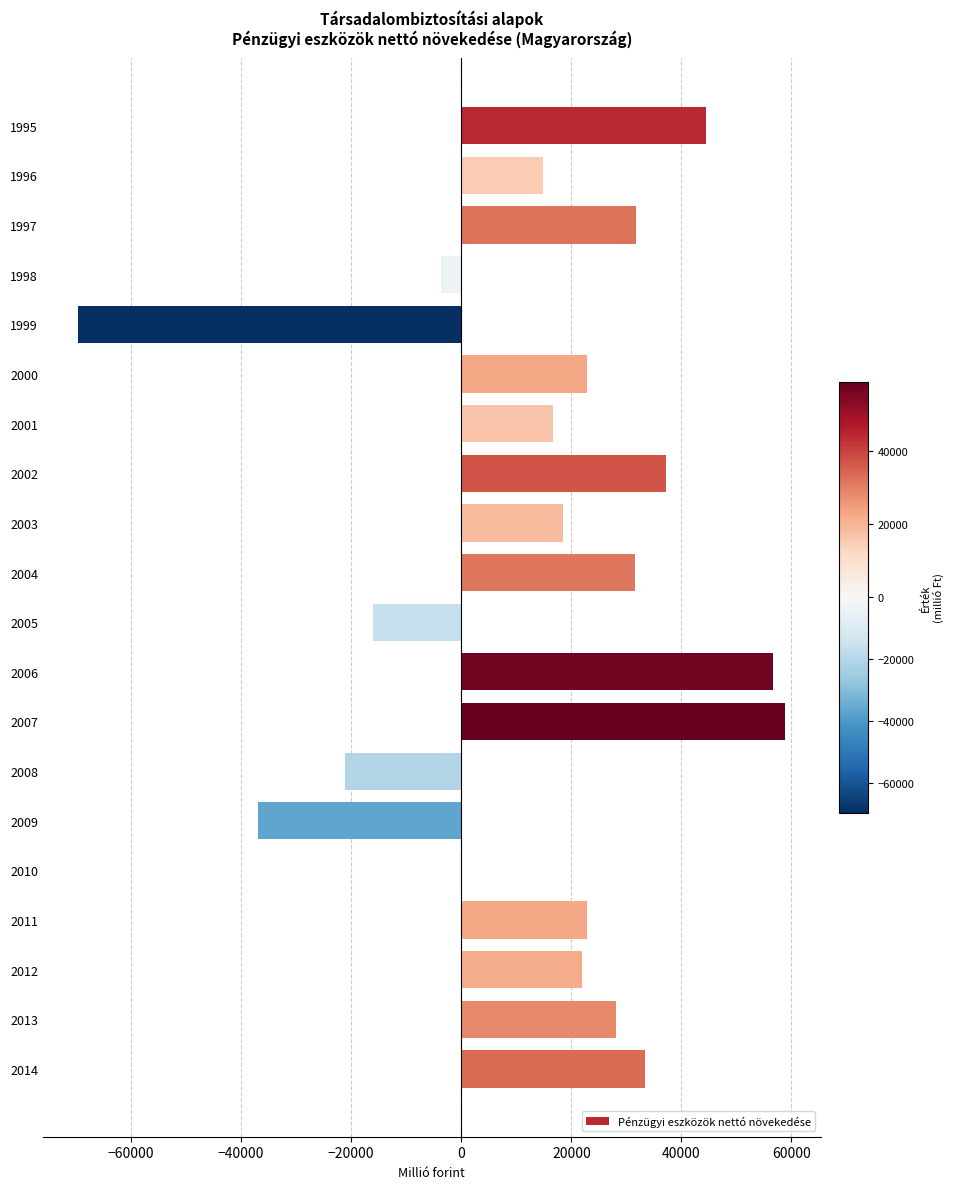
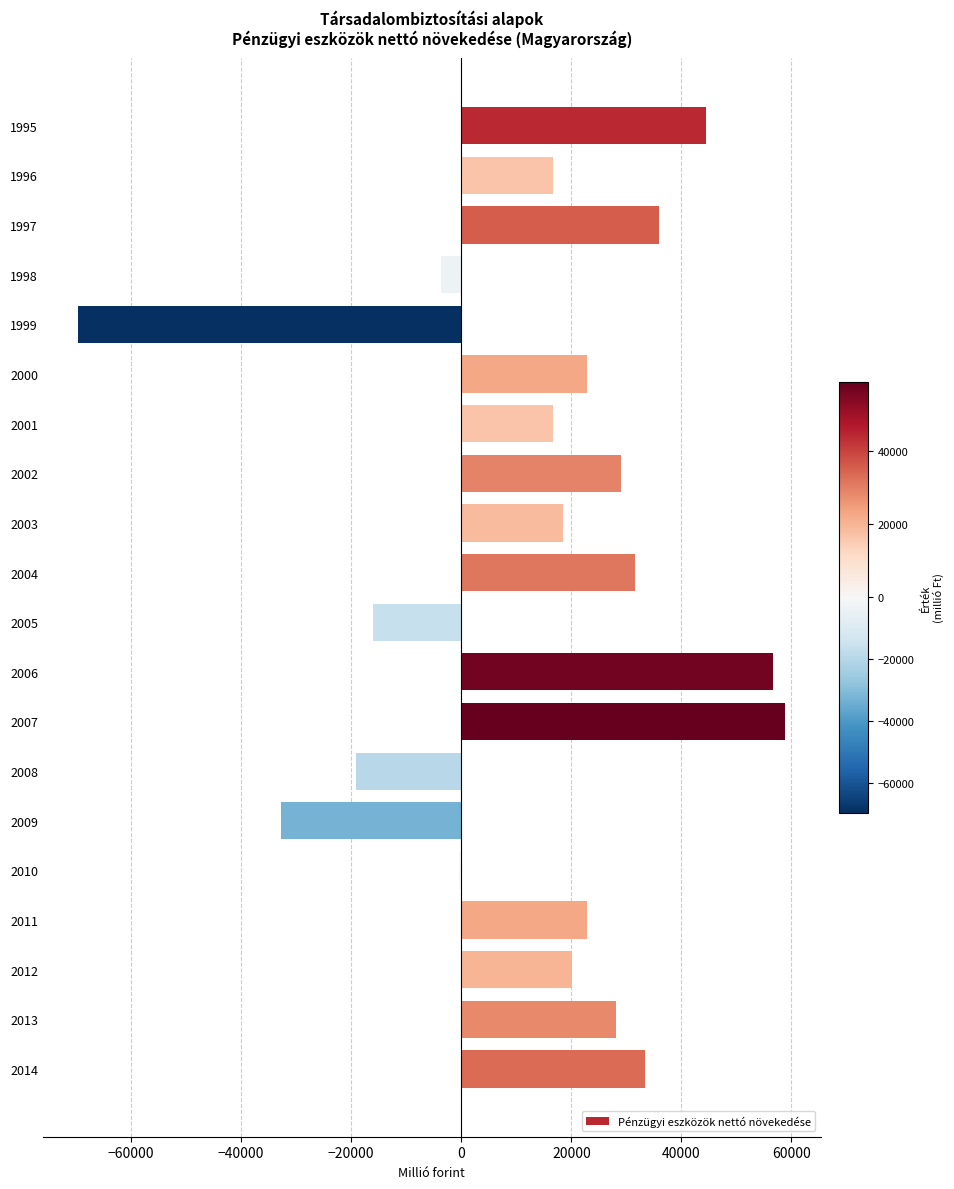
  {
    "1995": 44000,
-   "1996": 15000,
-   "1997": 32000,
+   "1996": 17000,
+   "1997": 36000,
    "1998": -4000,
    "1999": -70000,
    "2000": 23000,
    "2001": 17000,
-   "2002": 37000,
+   "2002": 29000,
    "2003": 18000,
    "2004": 32000,
    "2005": -16000,
    "2006": 57000,
    "2007": 59000,
-   "2008": -21000,
-   "2009": -37000,
+   "2008": -19000,
+   "2009": -33000,
    "2011": 23000,
-   "2012": 22000,
+   "2012": 20000,
    "2013": 28000,
    "2014": 33000
  }
